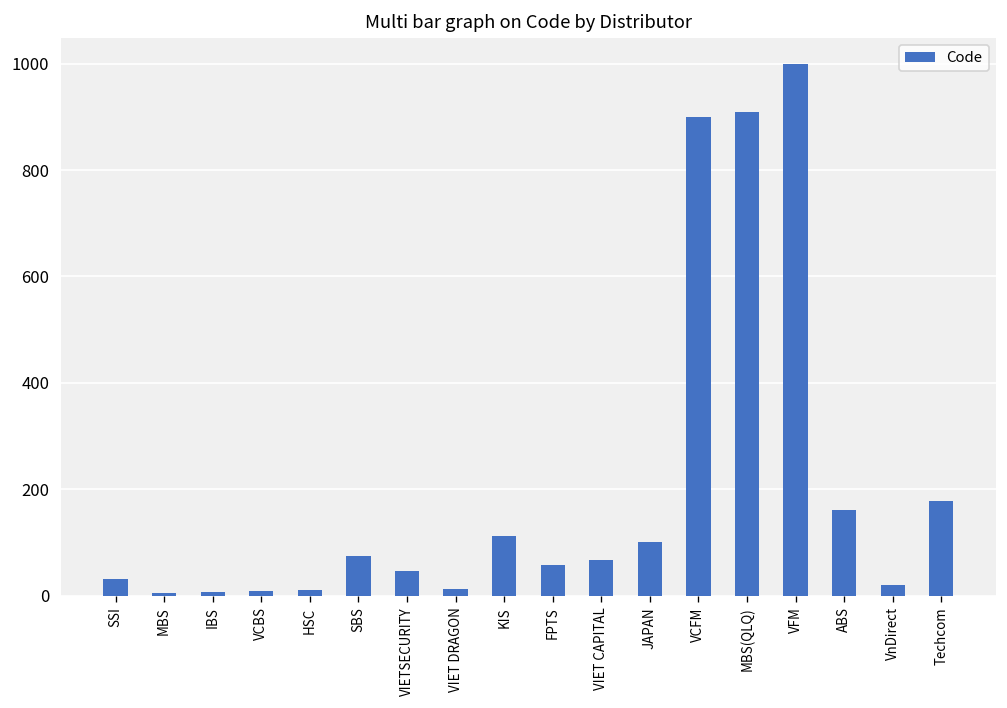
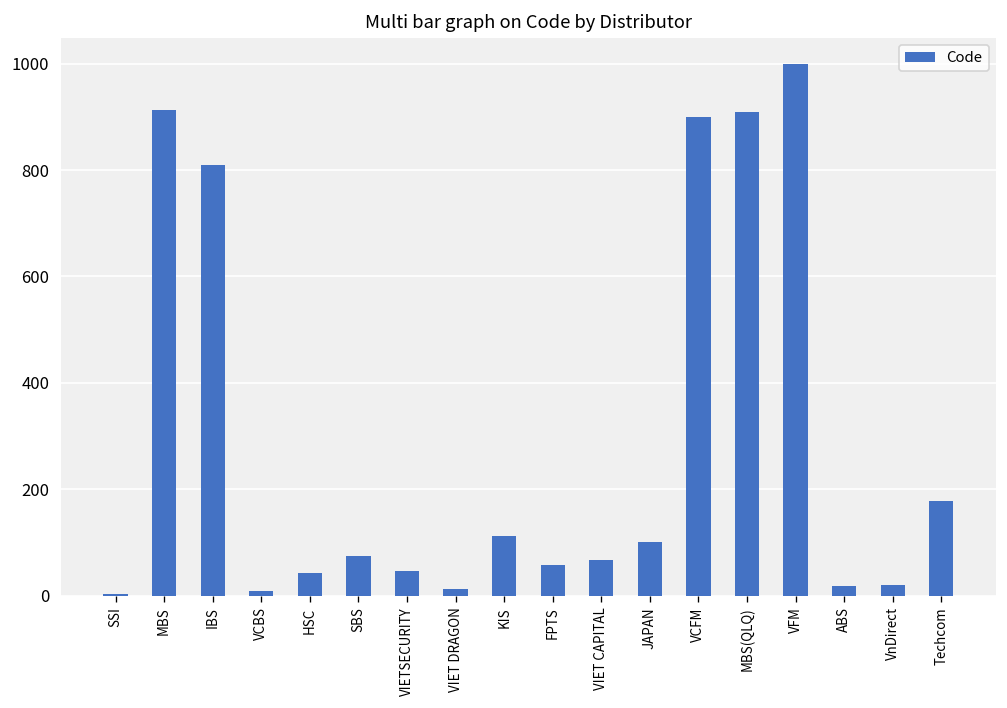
  {
-   "SSI": 30,
-   "MBS": 10,
-   "IBS": 10,
+   "SSI": 0,
+   "MBS": 910,
+   "IBS": 810,
    "VCBS": 10,
-   "HSC": 10,
+   "HSC": 40,
    "SBS": 70,
    "VIETSECURITY": 50,
    "VIET DRAGON": 10,
    "KIS": 110,
    "FPTS": 60,
    "VIET CAPITAL": 70,
    "JAPAN": 100,
    "VCFM": 900,
    "MBS(QLQ)": 910,
    "VFM": 1000,
-   "ABS": 160,
+   "ABS": 20,
    "VnDirect": 20,
    "Techcom": 180
  }
